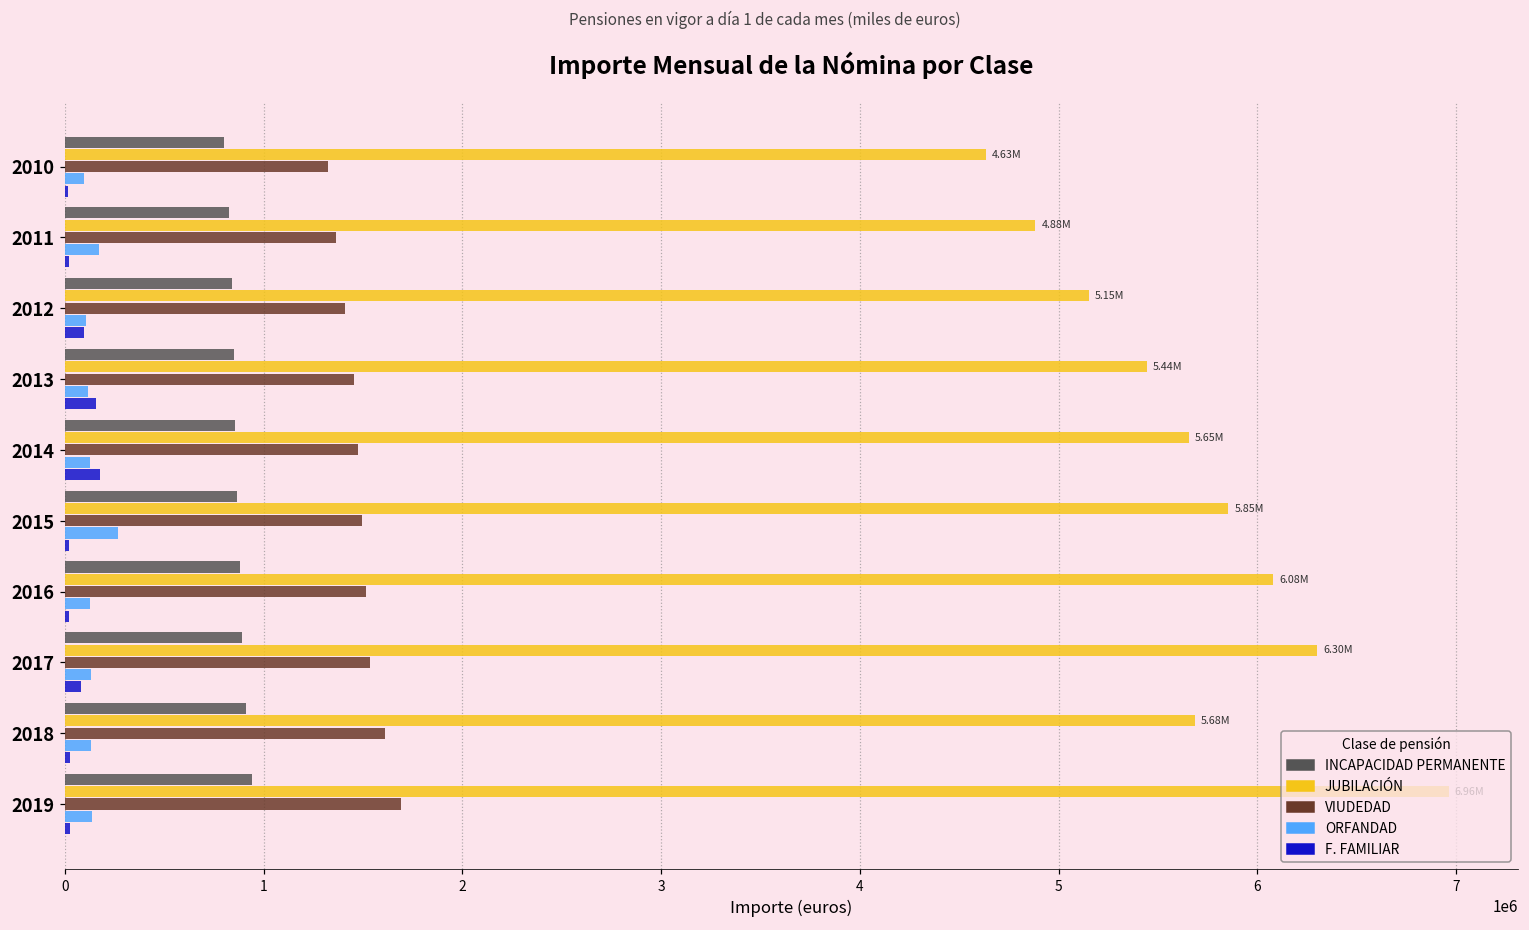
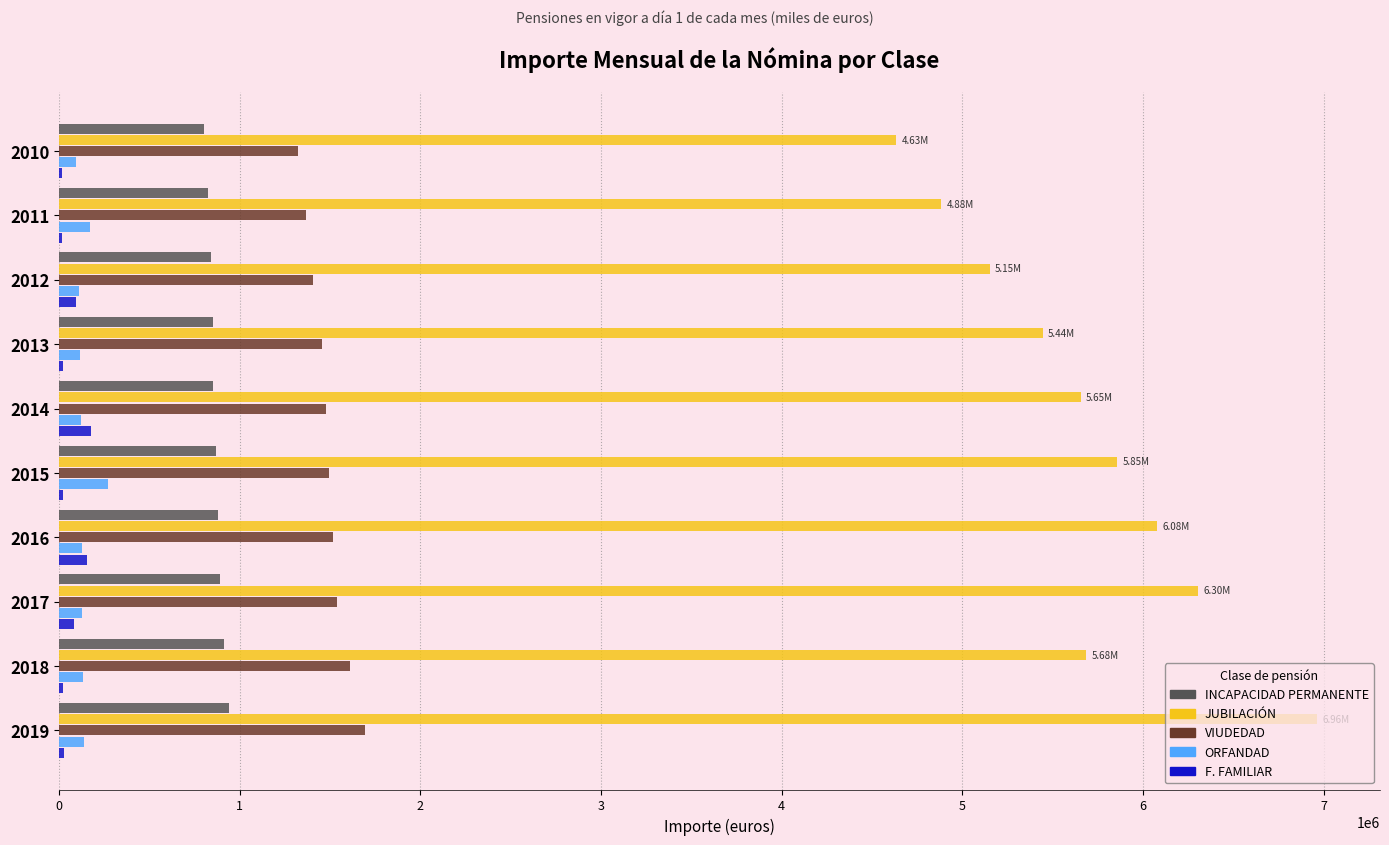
  {
    "JUBILACIÓN": {
      "2010": "4.63M",
      "2011": "4.88M",
      "2012": "5.15M",
      "2013": "5.44M",
      "2014": "5.65M",
      "2015": "5.85M",
      "2016": "6.08M",
      "2017": "6.30M",
      "2018": "5.68M"
    },
    "ORFANDAD": {
      "2010": "100000",
      "2011": "170000",
      "2012": "110000",
      "2013": "120000",
      "2014": "120000",
      "2015": "270000",
      "2016": "130000",
      "2017": "130000",
      "2018": "130000",
      "2019": "140000"
    },
    "F. FAMILIAR": {
      "2010": "20000",
      "2011": "20000",
      "2012": "90000",
-     "2013": "150000",
+     "2013": "20000",
      "2014": "180000",
      "2015": "20000",
-     "2016": "20000",
+     "2016": "150000",
      "2017": "80000",
      "2018": "20000",
      "2019": "20000"
    }
  }
